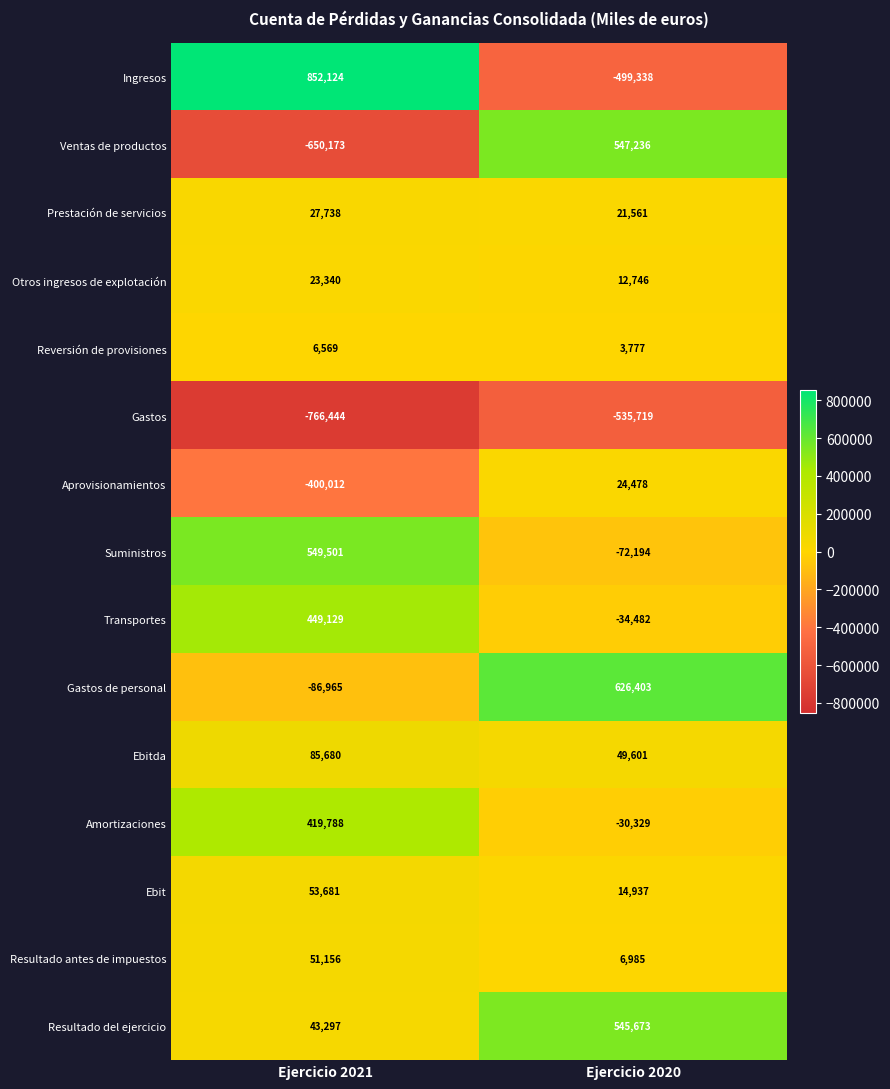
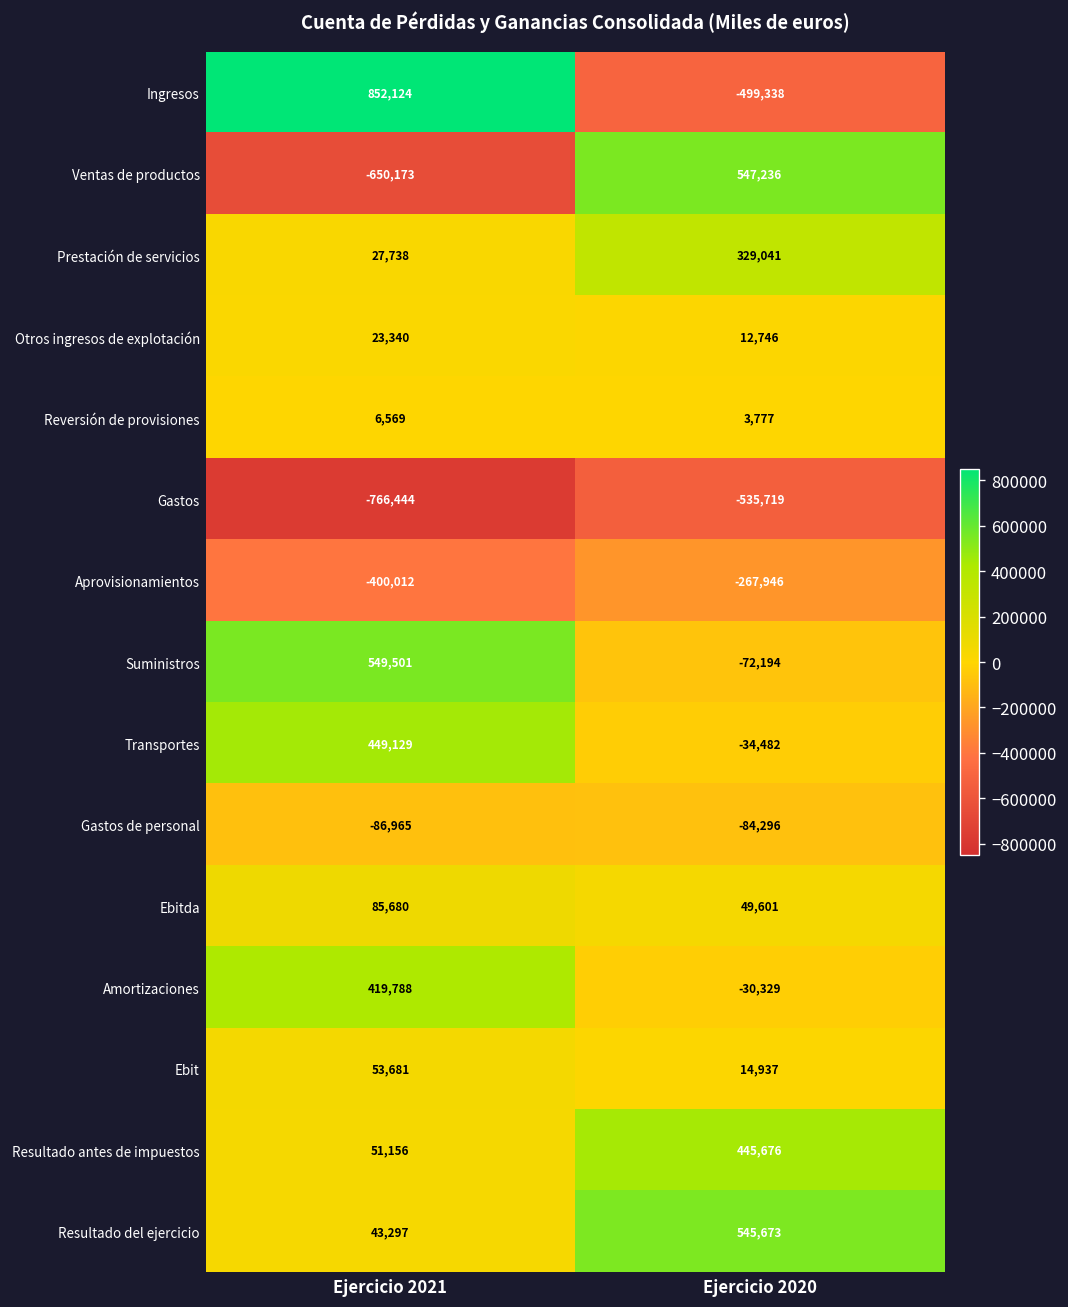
  {
    "Ingresos": {
      "Ejercicio 2021": "852,124",
      "Ejercicio 2020": "-499,338"
    },
    "Ventas de productos": {
      "Ejercicio 2021": "-650,173",
      "Ejercicio 2020": "547,236"
    },
    "Prestación de servicios": {
      "Ejercicio 2021": "27,738",
-     "Ejercicio 2020": "21,561"
+     "Ejercicio 2020": "329,041"
    },
    "Otros ingresos de explotación": {
      "Ejercicio 2021": "23,340",
      "Ejercicio 2020": "12,746"
    },
    "Reversión de provisiones": {
      "Ejercicio 2021": "6,569",
      "Ejercicio 2020": "3,777"
    },
    "Gastos": {
      "Ejercicio 2021": "-766,444",
      "Ejercicio 2020": "-535,719"
    },
    "Aprovisionamientos": {
      "Ejercicio 2021": "-400,012",
-     "Ejercicio 2020": "24,478"
+     "Ejercicio 2020": "-267,946"
    },
    "Suministros": {
      "Ejercicio 2021": "549,501",
      "Ejercicio 2020": "-72,194"
    },
    "Transportes": {
      "Ejercicio 2021": "449,129",
      "Ejercicio 2020": "-34,482"
    },
    "Gastos de personal": {
      "Ejercicio 2021": "-86,965",
-     "Ejercicio 2020": "626,403"
+     "Ejercicio 2020": "-84,296"
    },
    "Ebitda": {
      "Ejercicio 2021": "85,680",
      "Ejercicio 2020": "49,601"
    },
    "Amortizaciones": {
      "Ejercicio 2021": "419,788",
      "Ejercicio 2020": "-30,329"
    },
    "Ebit": {
      "Ejercicio 2021": "53,681",
      "Ejercicio 2020": "14,937"
    },
    "Resultado antes de impuestos": {
      "Ejercicio 2021": "51,156",
-     "Ejercicio 2020": "6,985"
+     "Ejercicio 2020": "445,676"
    },
    "Resultado del ejercicio": {
      "Ejercicio 2021": "43,297",
      "Ejercicio 2020": "545,673"
    }
  }
